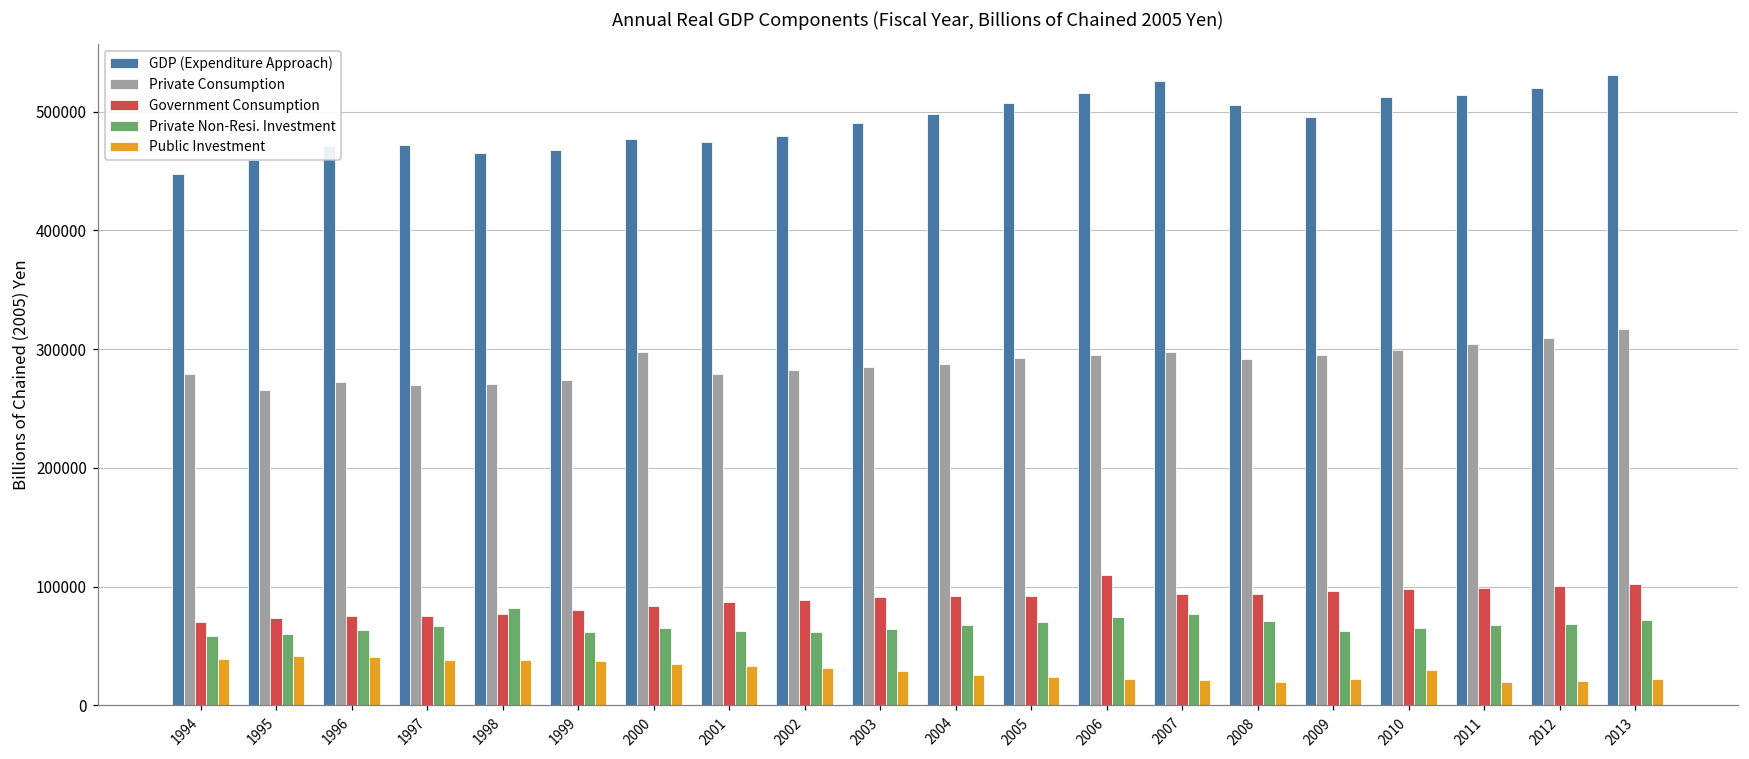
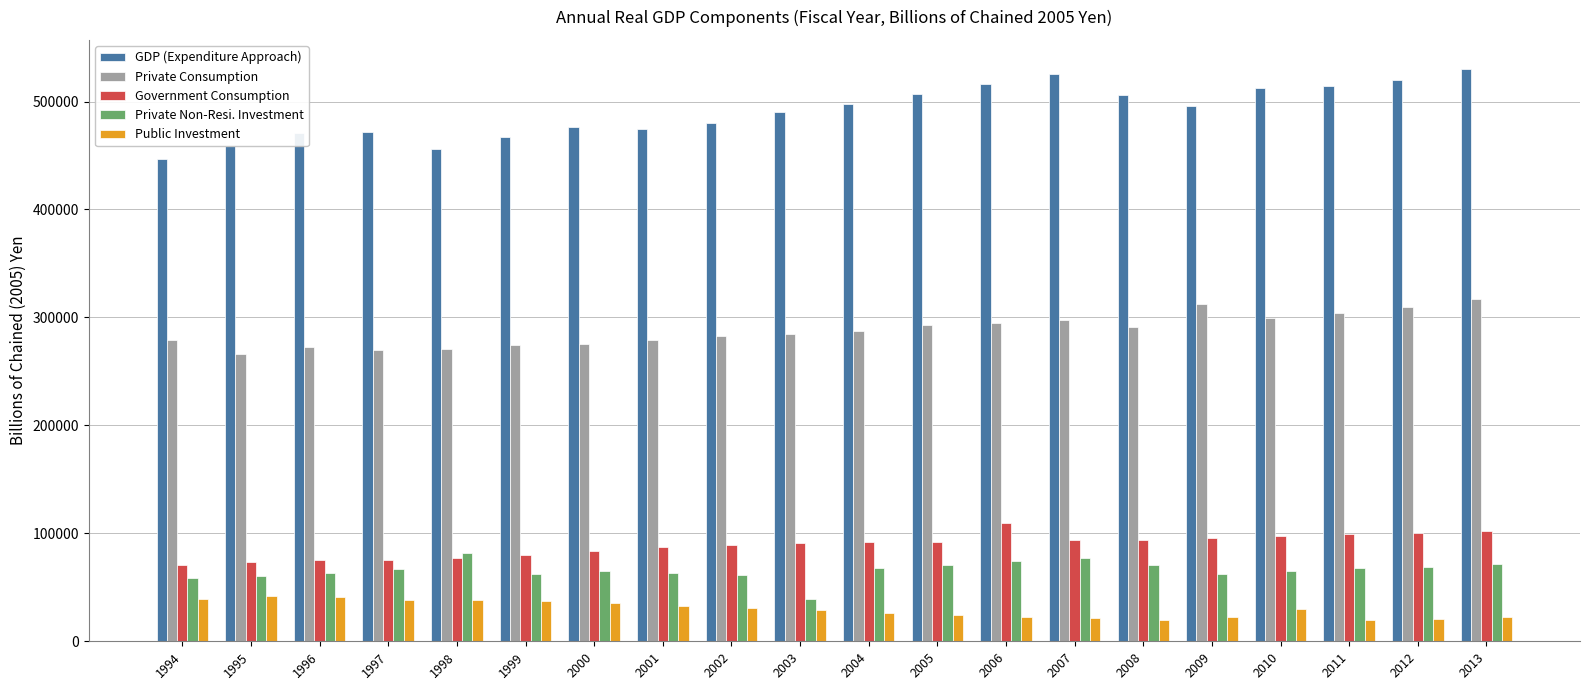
  {
    "GDP (Expenditure Approach)": {
      "1994": 447000,
      "1997": 472000,
-     "1998": 465000,
+     "1998": 456000,
      "1999": 467000,
      "2000": 477000,
      "2001": 475000,
      "2002": 480000,
      "2003": 491000,
      "2004": 498000,
      "2005": 507000,
      "2006": 516000,
      "2007": 525000,
      "2008": 506000,
      "2009": 495000,
      "2010": 512000,
      "2011": 514000,
      "2012": 520000,
      "2013": 531000
    },
    "Private Consumption": {
      "1994": 279000,
      "1995": 266000,
      "1996": 272000,
      "1997": 270000,
      "1998": 271000,
      "1999": 274000,
-     "2000": 298000,
+     "2000": 275000,
      "2001": 279000,
      "2002": 283000,
      "2003": 285000,
      "2004": 287000,
      "2005": 293000,
      "2006": 295000,
      "2007": 297000,
      "2008": 291000,
-     "2009": 295000,
+     "2009": 312000,
      "2010": 300000,
      "2011": 304000,
      "2012": 309000,
      "2013": 317000
    },
    "Government Consumption": {
      "1994": 71000,
      "1995": 74000,
      "1996": 75000,
      "1997": 76000,
      "1998": 77000,
      "1999": 80000,
      "2000": 84000,
      "2001": 87000,
      "2002": 89000,
      "2003": 91000,
      "2004": 92000,
      "2005": 92000,
      "2006": 110000,
      "2007": 94000,
      "2008": 93000,
      "2009": 96000,
      "2010": 98000,
      "2011": 99000,
      "2012": 101000,
      "2013": 102000
    },
    "Private Non-Resi. Investment": {
      "1994": 58000,
      "1995": 60000,
      "1996": 63000,
      "1997": 67000,
      "1998": 82000,
      "1999": 62000,
      "2000": 65000,
      "2001": 63000,
      "2002": 62000,
-     "2003": 65000,
+     "2003": 39000,
      "2004": 68000,
      "2005": 71000,
      "2006": 75000,
      "2007": 77000,
      "2008": 71000,
      "2009": 63000,
      "2010": 65000,
      "2011": 68000,
      "2012": 69000,
      "2013": 72000
    },
    "Public Investment": {
      "1994": 39000,
      "1995": 42000,
      "1996": 41000,
      "1997": 38000,
      "1998": 39000,
      "1999": 37000,
      "2000": 35000,
      "2001": 33000,
      "2002": 31000,
      "2003": 29000,
      "2004": 26000,
      "2005": 24000,
      "2006": 22000,
      "2007": 21000,
      "2008": 20000,
      "2009": 22000,
      "2010": 30000,
      "2011": 20000,
      "2012": 20000,
      "2013": 22000
    }
  }
